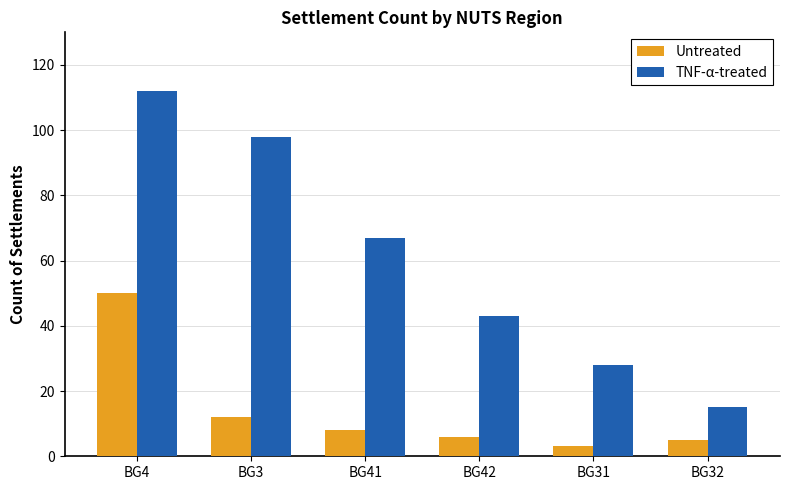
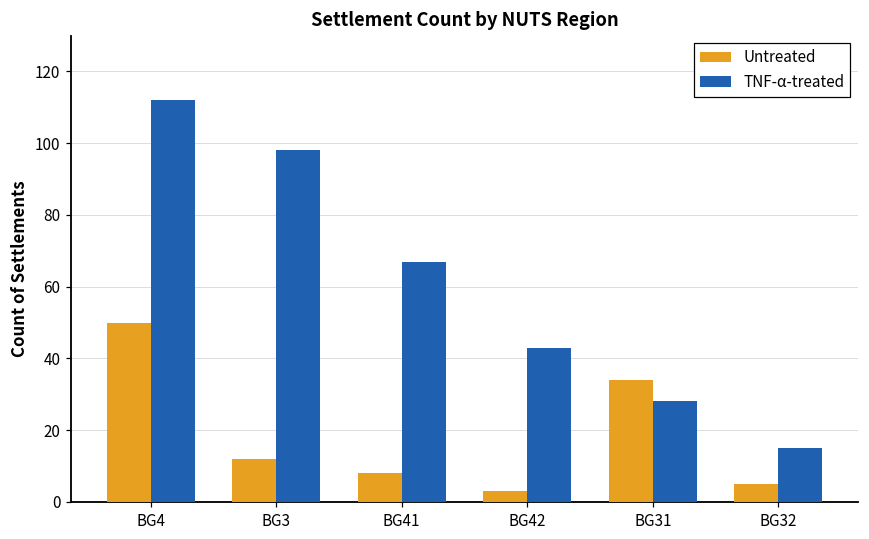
  {
    "Untreated": {
      "BG4": 50,
      "BG3": 12,
      "BG41": 8,
-     "BG42": 6,
-     "BG31": 3,
+     "BG42": 3,
+     "BG31": 34,
      "BG32": 5
    },
    "TNF-α-treated": {
      "BG4": 112,
      "BG3": 98,
      "BG41": 67,
      "BG42": 43,
      "BG31": 28,
      "BG32": 15
    }
  }
